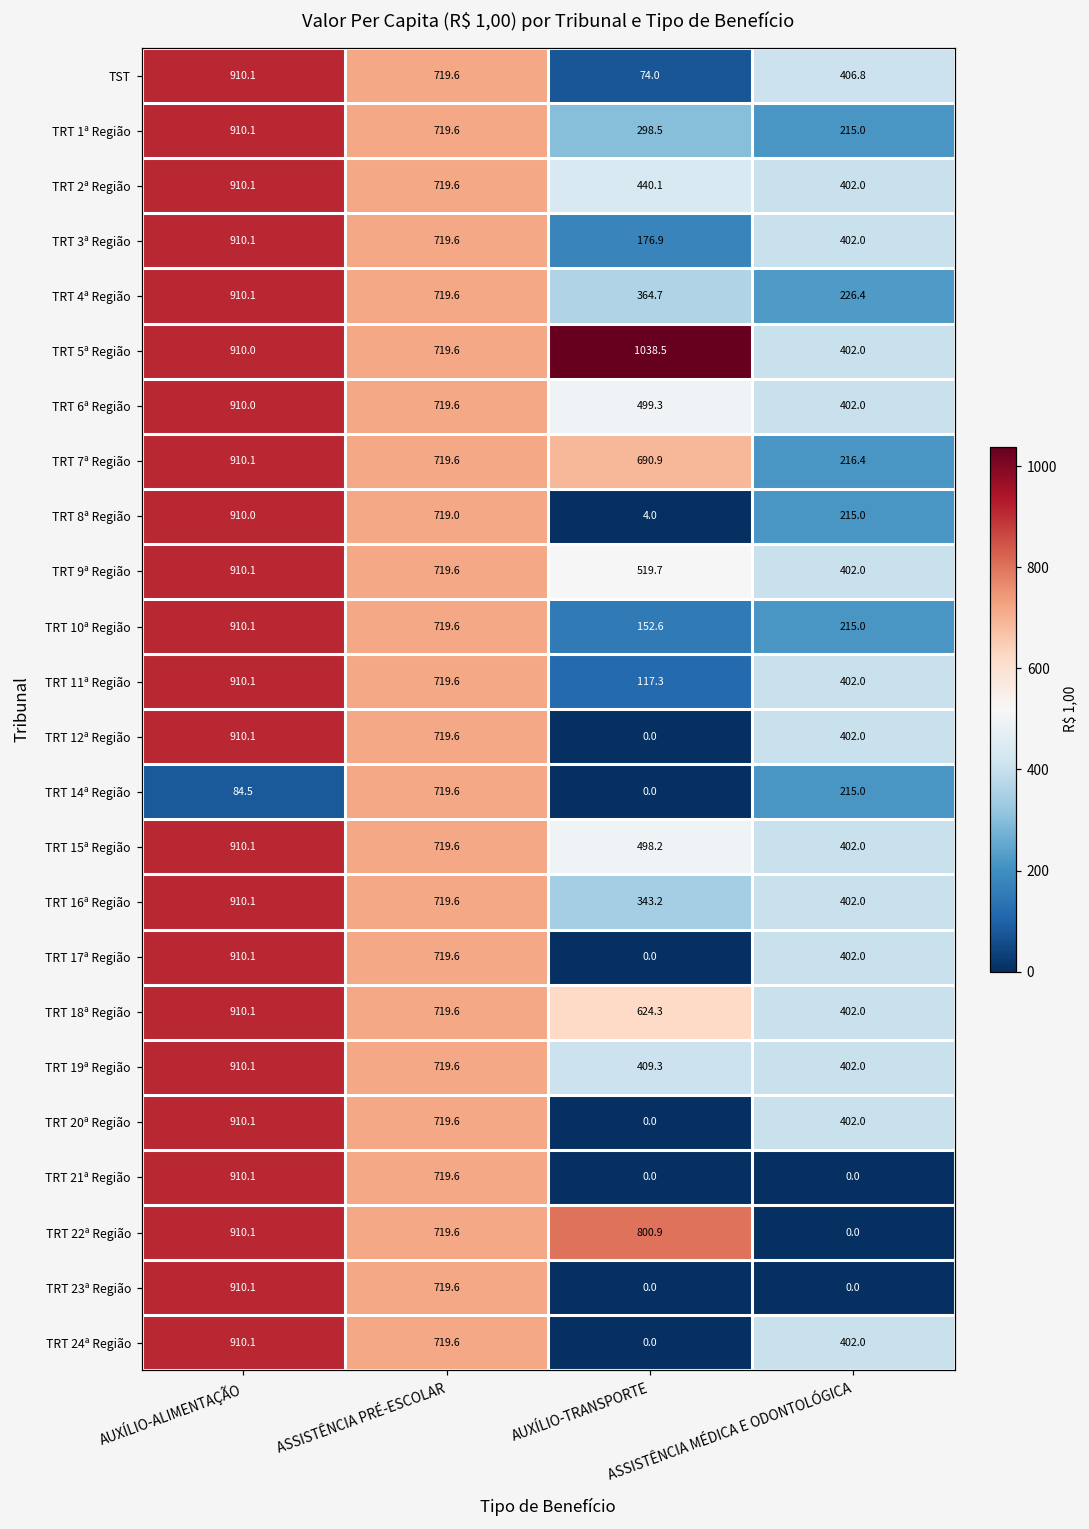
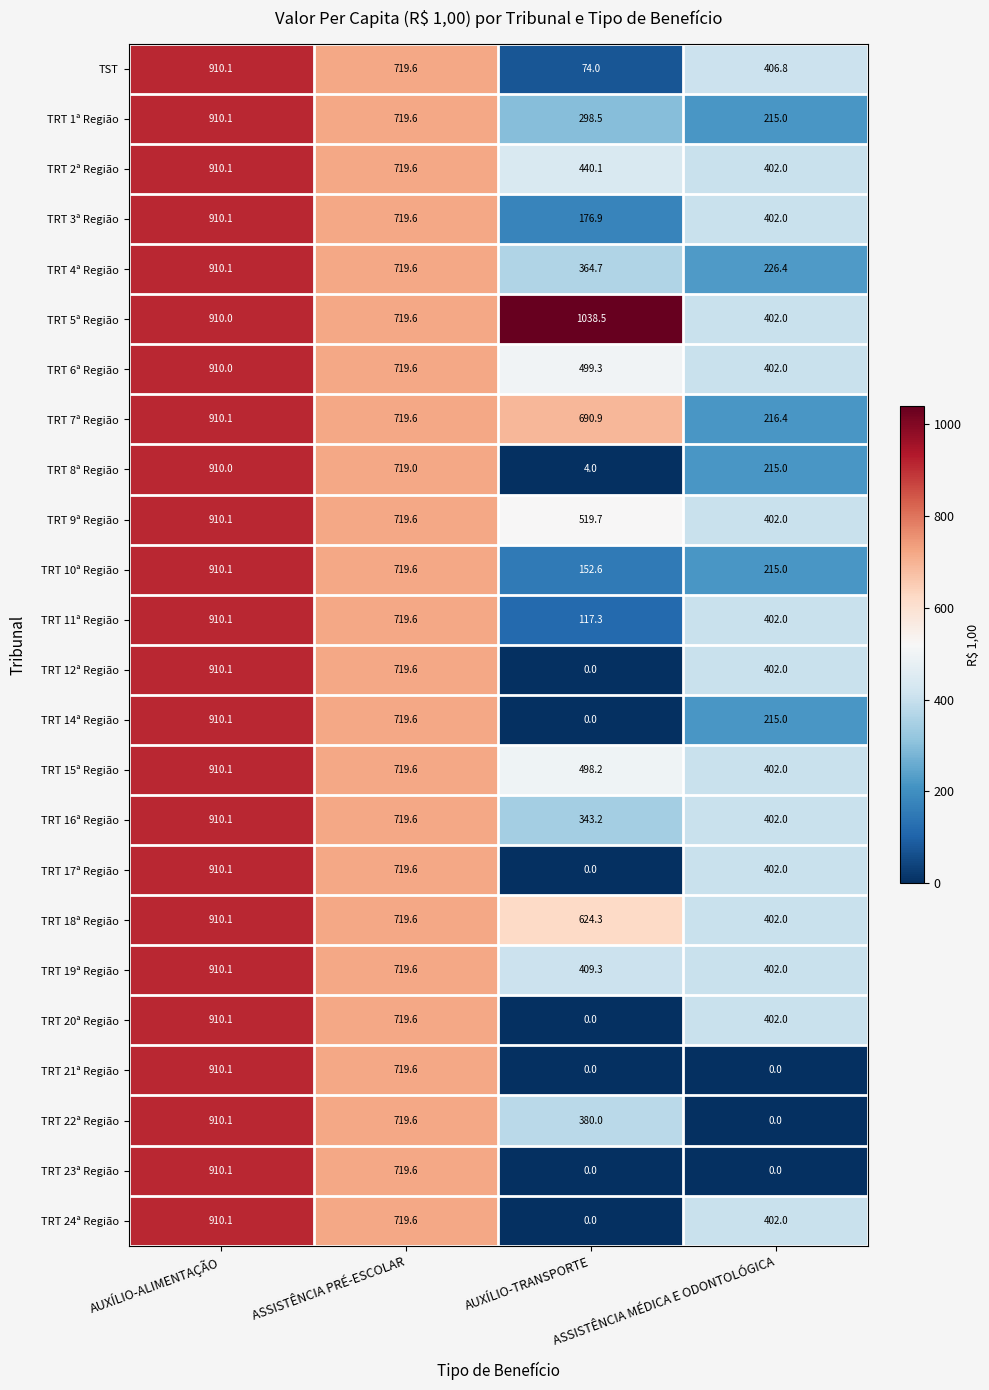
  {
    "TST": {
      "AUXÍLIO-ALIMENTAÇÃO": 910.1,
      "ASSISTÊNCIA PRÉ-ESCOLAR": 719.6,
      "AUXÍLIO-TRANSPORTE": 74.0,
      "ASSISTÊNCIA MÉDICA E ODONTOLÓGICA": 406.8
    },
    "TRT 1ª Região": {
      "AUXÍLIO-ALIMENTAÇÃO": 910.1,
      "ASSISTÊNCIA PRÉ-ESCOLAR": 719.6,
      "AUXÍLIO-TRANSPORTE": 298.5,
      "ASSISTÊNCIA MÉDICA E ODONTOLÓGICA": 215.0
    },
    "TRT 2ª Região": {
      "AUXÍLIO-ALIMENTAÇÃO": 910.1,
      "ASSISTÊNCIA PRÉ-ESCOLAR": 719.6,
      "AUXÍLIO-TRANSPORTE": 440.1,
      "ASSISTÊNCIA MÉDICA E ODONTOLÓGICA": 402.0
    },
    "TRT 3ª Região": {
      "AUXÍLIO-ALIMENTAÇÃO": 910.1,
      "ASSISTÊNCIA PRÉ-ESCOLAR": 719.6,
      "AUXÍLIO-TRANSPORTE": 176.9,
      "ASSISTÊNCIA MÉDICA E ODONTOLÓGICA": 402.0
    },
    "TRT 4ª Região": {
      "AUXÍLIO-ALIMENTAÇÃO": 910.1,
      "ASSISTÊNCIA PRÉ-ESCOLAR": 719.6,
      "AUXÍLIO-TRANSPORTE": 364.7,
      "ASSISTÊNCIA MÉDICA E ODONTOLÓGICA": 226.4
    },
    "TRT 5ª Região": {
      "AUXÍLIO-ALIMENTAÇÃO": 910.0,
      "ASSISTÊNCIA PRÉ-ESCOLAR": 719.6,
      "AUXÍLIO-TRANSPORTE": 1038.5,
      "ASSISTÊNCIA MÉDICA E ODONTOLÓGICA": 402.0
    },
    "TRT 6ª Região": {
      "AUXÍLIO-ALIMENTAÇÃO": 910.0,
      "ASSISTÊNCIA PRÉ-ESCOLAR": 719.6,
      "AUXÍLIO-TRANSPORTE": 499.3,
      "ASSISTÊNCIA MÉDICA E ODONTOLÓGICA": 402.0
    },
    "TRT 7ª Região": {
      "AUXÍLIO-ALIMENTAÇÃO": 910.1,
      "ASSISTÊNCIA PRÉ-ESCOLAR": 719.6,
      "AUXÍLIO-TRANSPORTE": 690.9,
      "ASSISTÊNCIA MÉDICA E ODONTOLÓGICA": 216.4
    },
    "TRT 8ª Região": {
      "AUXÍLIO-ALIMENTAÇÃO": 910.0,
      "ASSISTÊNCIA PRÉ-ESCOLAR": 719.0,
      "AUXÍLIO-TRANSPORTE": 4.0,
      "ASSISTÊNCIA MÉDICA E ODONTOLÓGICA": 215.0
    },
    "TRT 9ª Região": {
      "AUXÍLIO-ALIMENTAÇÃO": 910.1,
      "ASSISTÊNCIA PRÉ-ESCOLAR": 719.6,
      "AUXÍLIO-TRANSPORTE": 519.7,
      "ASSISTÊNCIA MÉDICA E ODONTOLÓGICA": 402.0
    },
    "TRT 10ª Região": {
      "AUXÍLIO-ALIMENTAÇÃO": 910.1,
      "ASSISTÊNCIA PRÉ-ESCOLAR": 719.6,
      "AUXÍLIO-TRANSPORTE": 152.6,
      "ASSISTÊNCIA MÉDICA E ODONTOLÓGICA": 215.0
    },
    "TRT 11ª Região": {
      "AUXÍLIO-ALIMENTAÇÃO": 910.1,
      "ASSISTÊNCIA PRÉ-ESCOLAR": 719.6,
      "AUXÍLIO-TRANSPORTE": 117.3,
      "ASSISTÊNCIA MÉDICA E ODONTOLÓGICA": 402.0
    },
    "TRT 12ª Região": {
      "AUXÍLIO-ALIMENTAÇÃO": 910.1,
      "ASSISTÊNCIA PRÉ-ESCOLAR": 719.6,
      "AUXÍLIO-TRANSPORTE": 0.0,
      "ASSISTÊNCIA MÉDICA E ODONTOLÓGICA": 402.0
    },
    "TRT 14ª Região": {
-     "AUXÍLIO-ALIMENTAÇÃO": 84.5,
+     "AUXÍLIO-ALIMENTAÇÃO": 910.1,
      "ASSISTÊNCIA PRÉ-ESCOLAR": 719.6,
      "AUXÍLIO-TRANSPORTE": 0.0,
      "ASSISTÊNCIA MÉDICA E ODONTOLÓGICA": 215.0
    },
    "TRT 15ª Região": {
      "AUXÍLIO-ALIMENTAÇÃO": 910.1,
      "ASSISTÊNCIA PRÉ-ESCOLAR": 719.6,
      "AUXÍLIO-TRANSPORTE": 498.2,
      "ASSISTÊNCIA MÉDICA E ODONTOLÓGICA": 402.0
    },
    "TRT 16ª Região": {
      "AUXÍLIO-ALIMENTAÇÃO": 910.1,
      "ASSISTÊNCIA PRÉ-ESCOLAR": 719.6,
      "AUXÍLIO-TRANSPORTE": 343.2,
      "ASSISTÊNCIA MÉDICA E ODONTOLÓGICA": 402.0
    },
    "TRT 17ª Região": {
      "AUXÍLIO-ALIMENTAÇÃO": 910.1,
      "ASSISTÊNCIA PRÉ-ESCOLAR": 719.6,
      "AUXÍLIO-TRANSPORTE": 0.0,
      "ASSISTÊNCIA MÉDICA E ODONTOLÓGICA": 402.0
    },
    "TRT 18ª Região": {
      "AUXÍLIO-ALIMENTAÇÃO": 910.1,
      "ASSISTÊNCIA PRÉ-ESCOLAR": 719.6,
      "AUXÍLIO-TRANSPORTE": 624.3,
      "ASSISTÊNCIA MÉDICA E ODONTOLÓGICA": 402.0
    },
    "TRT 19ª Região": {
      "AUXÍLIO-ALIMENTAÇÃO": 910.1,
      "ASSISTÊNCIA PRÉ-ESCOLAR": 719.6,
      "AUXÍLIO-TRANSPORTE": 409.3,
      "ASSISTÊNCIA MÉDICA E ODONTOLÓGICA": 402.0
    },
    "TRT 20ª Região": {
      "AUXÍLIO-ALIMENTAÇÃO": 910.1,
      "ASSISTÊNCIA PRÉ-ESCOLAR": 719.6,
      "AUXÍLIO-TRANSPORTE": 0.0,
      "ASSISTÊNCIA MÉDICA E ODONTOLÓGICA": 402.0
    },
    "TRT 21ª Região": {
      "AUXÍLIO-ALIMENTAÇÃO": 910.1,
      "ASSISTÊNCIA PRÉ-ESCOLAR": 719.6,
      "AUXÍLIO-TRANSPORTE": 0.0,
      "ASSISTÊNCIA MÉDICA E ODONTOLÓGICA": 0.0
    },
    "TRT 22ª Região": {
      "AUXÍLIO-ALIMENTAÇÃO": 910.1,
      "ASSISTÊNCIA PRÉ-ESCOLAR": 719.6,
-     "AUXÍLIO-TRANSPORTE": 800.9,
+     "AUXÍLIO-TRANSPORTE": 380.0,
      "ASSISTÊNCIA MÉDICA E ODONTOLÓGICA": 0.0
    },
    "TRT 23ª Região": {
      "AUXÍLIO-ALIMENTAÇÃO": 910.1,
      "ASSISTÊNCIA PRÉ-ESCOLAR": 719.6,
      "AUXÍLIO-TRANSPORTE": 0.0,
      "ASSISTÊNCIA MÉDICA E ODONTOLÓGICA": 0.0
    },
    "TRT 24ª Região": {
      "AUXÍLIO-ALIMENTAÇÃO": 910.1,
      "ASSISTÊNCIA PRÉ-ESCOLAR": 719.6,
      "AUXÍLIO-TRANSPORTE": 0.0,
      "ASSISTÊNCIA MÉDICA E ODONTOLÓGICA": 402.0
    }
  }
